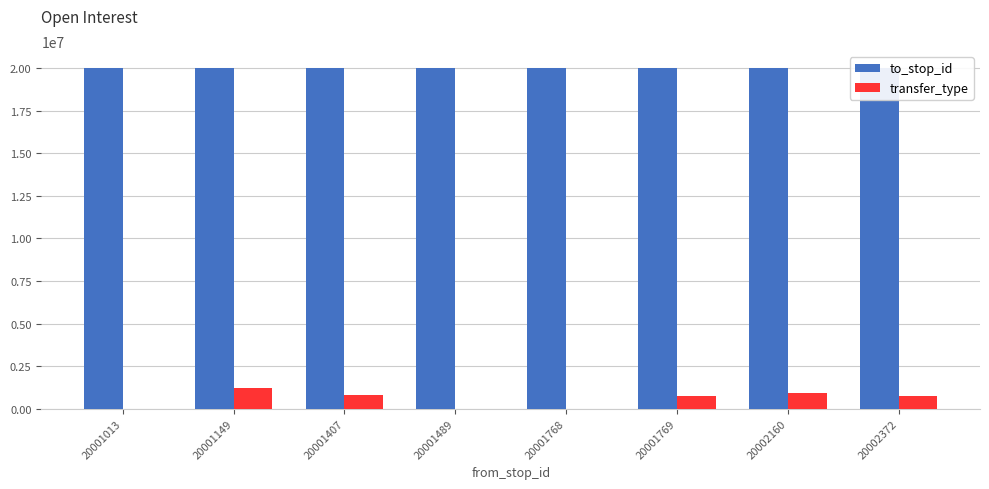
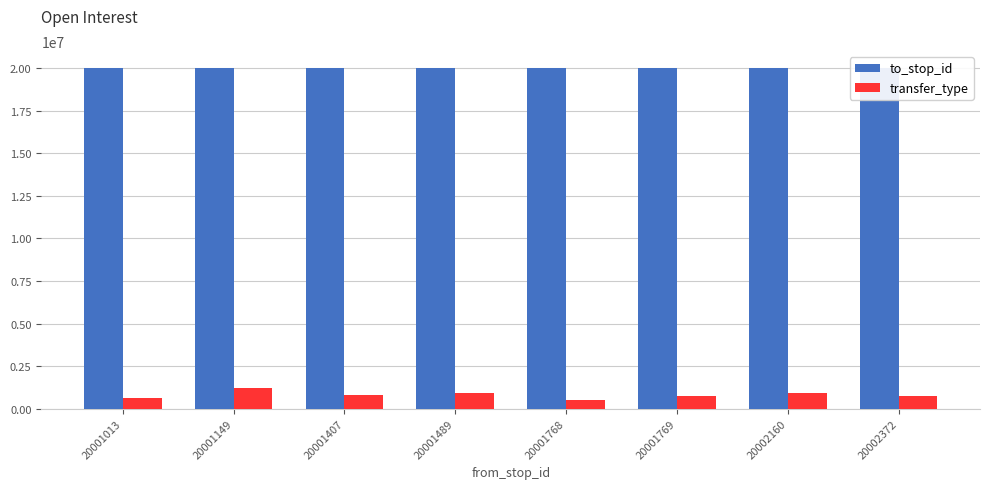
  {
    "to_stop_id": {
      "20001013": 20000000,
      "20001149": 20000000,
      "20001407": 20000000,
      "20001489": 20000000,
      "20001768": 20000000,
      "20001769": 20000000,
      "20002160": 20000000
    },
    "transfer_type": {
-     "20001013": 0,
+     "20001013": 600000,
      "20001149": 1200000,
      "20001407": 800000,
-     "20001489": 0,
-     "20001768": 0,
+     "20001489": 900000,
+     "20001768": 500000,
      "20001769": 700000,
      "20002160": 900000,
      "20002372": 700000
    }
  }
